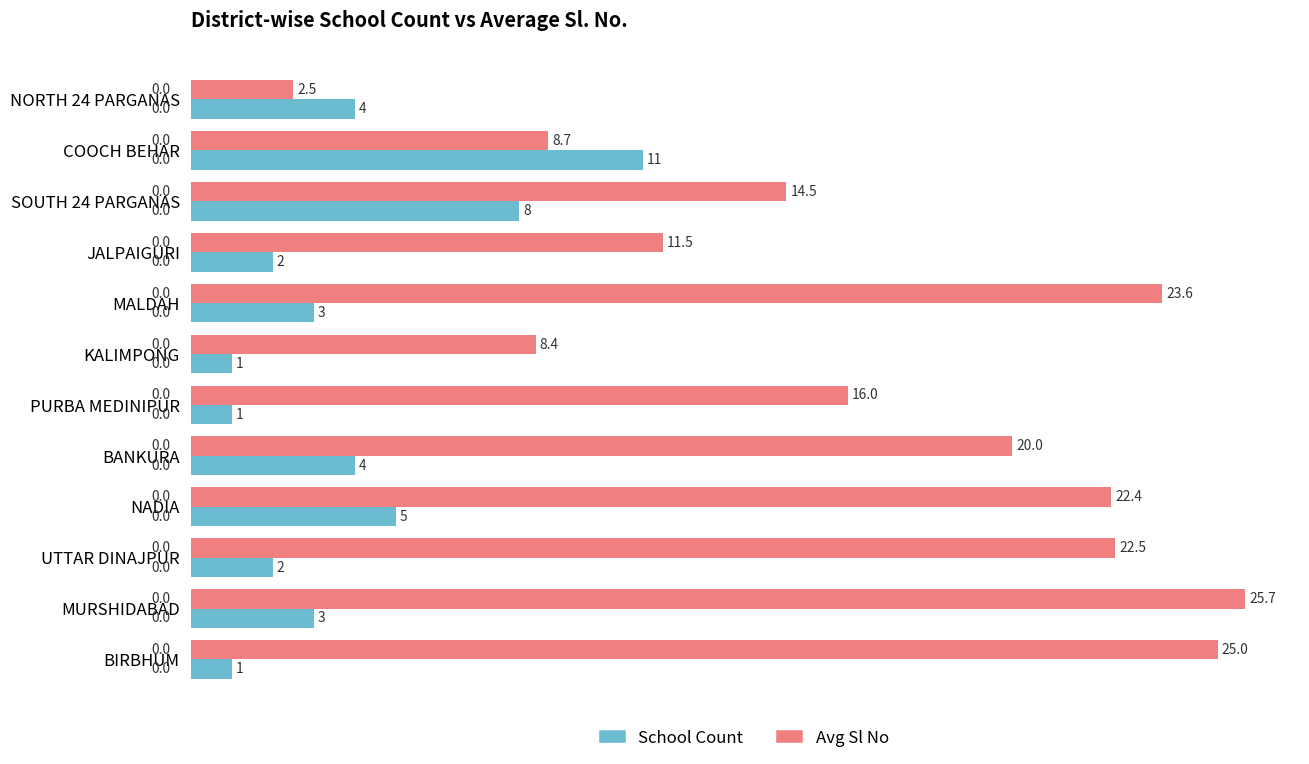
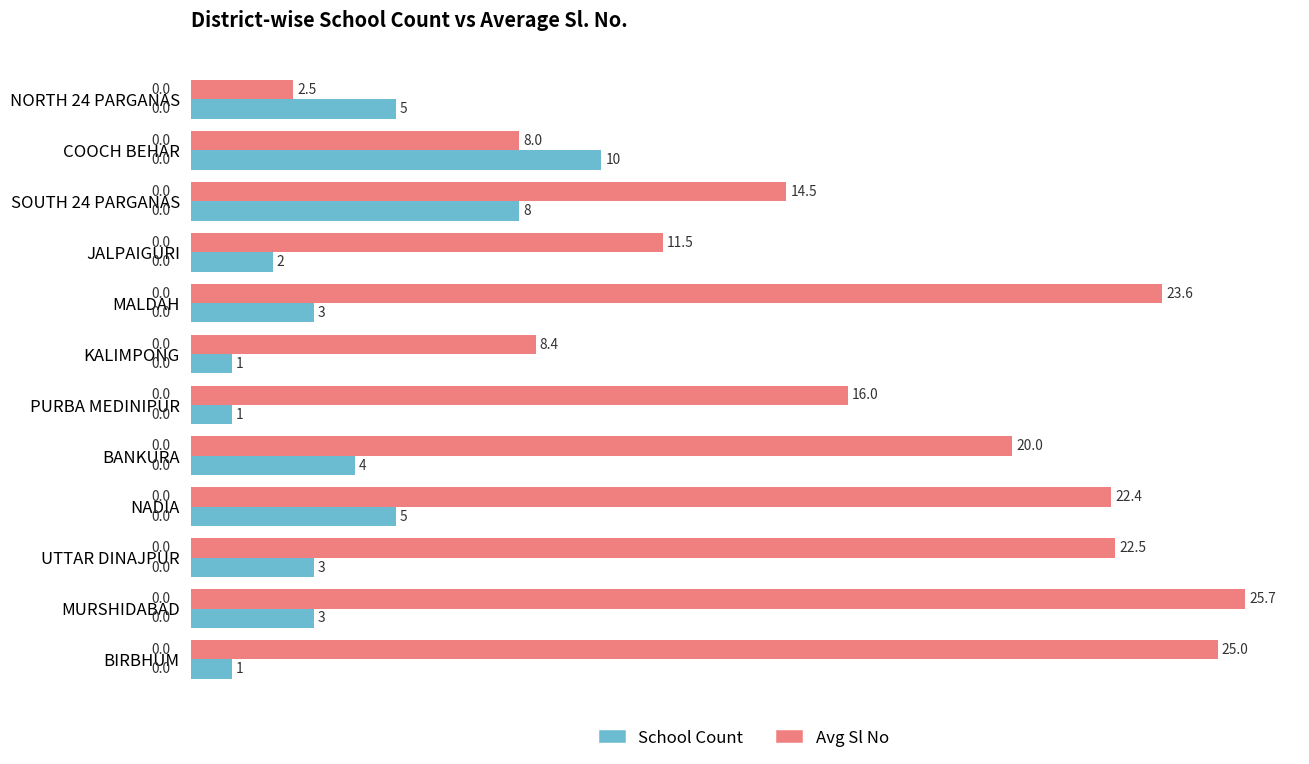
  {
    "School Count": {
-     "NORTH 24 PARGANAS": 4,
-     "COOCH BEHAR": 11,
+     "NORTH 24 PARGANAS": 5,
+     "COOCH BEHAR": 10,
      "SOUTH 24 PARGANAS": 8,
      "JALPAIGURI": 2,
      "MALDAH": 3,
      "KALIMPONG": 1,
      "PURBA MEDINIPUR": 1,
      "BANKURA": 4,
      "NADIA": 5,
-     "UTTAR DINAJPUR": 2,
+     "UTTAR DINAJPUR": 3,
      "MURSHIDABAD": 3,
      "BIRBHUM": 1
    },
    "Avg Sl No": {
      "NORTH 24 PARGANAS": 2.5,
-     "COOCH BEHAR": 8.7,
+     "COOCH BEHAR": 8.0,
      "SOUTH 24 PARGANAS": 14.5,
      "JALPAIGURI": 11.5,
      "MALDAH": 23.6,
      "KALIMPONG": 8.4,
      "PURBA MEDINIPUR": 16.0,
      "BANKURA": 20.0,
      "NADIA": 22.4,
      "UTTAR DINAJPUR": 22.5,
      "MURSHIDABAD": 25.7,
      "BIRBHUM": 25.0
    }
  }
